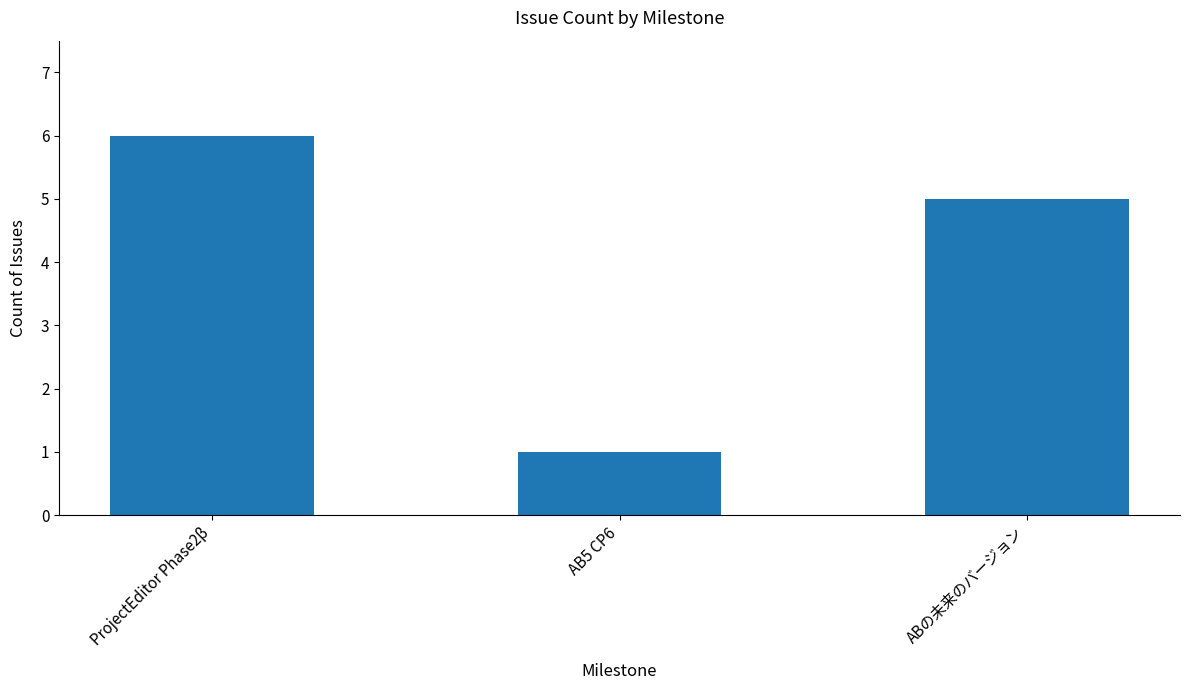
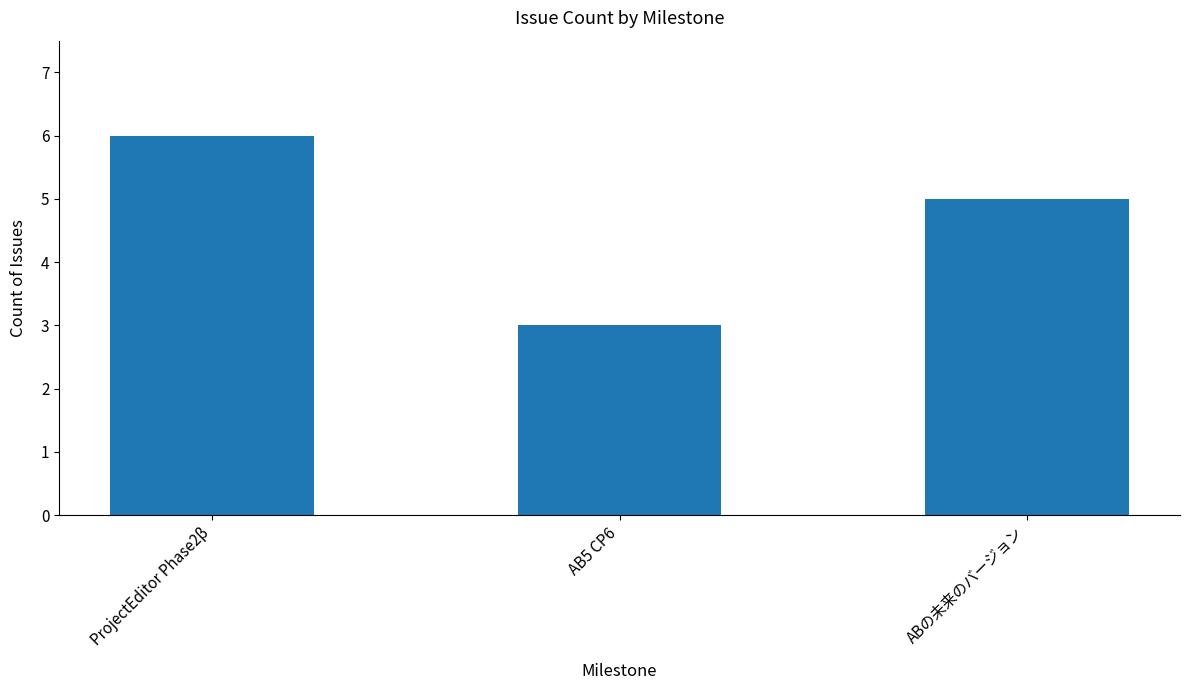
  {
    "ProjectEditor Phase2β": 6,
-   "AB5 CP6": 1,
+   "AB5 CP6": 3,
    "ABの未来のバージョン": 5
  }
